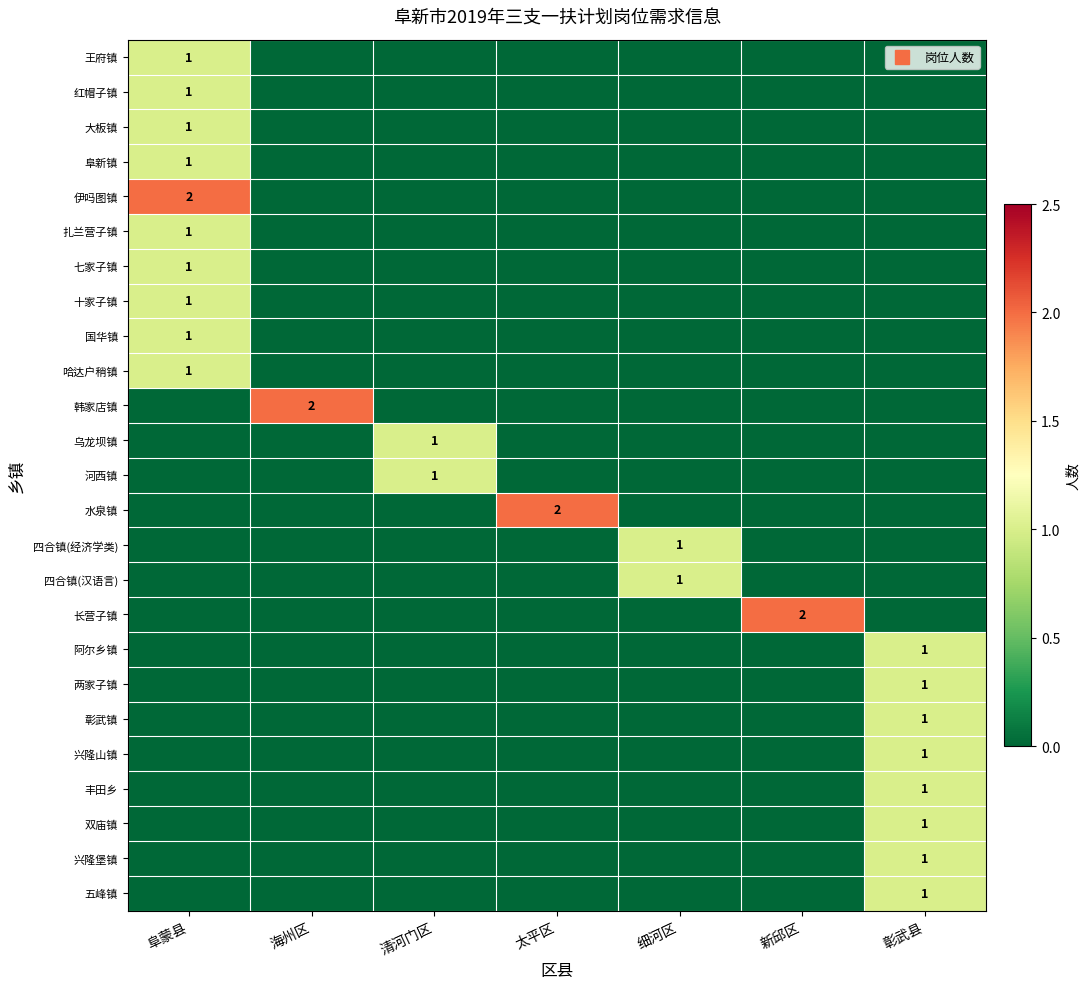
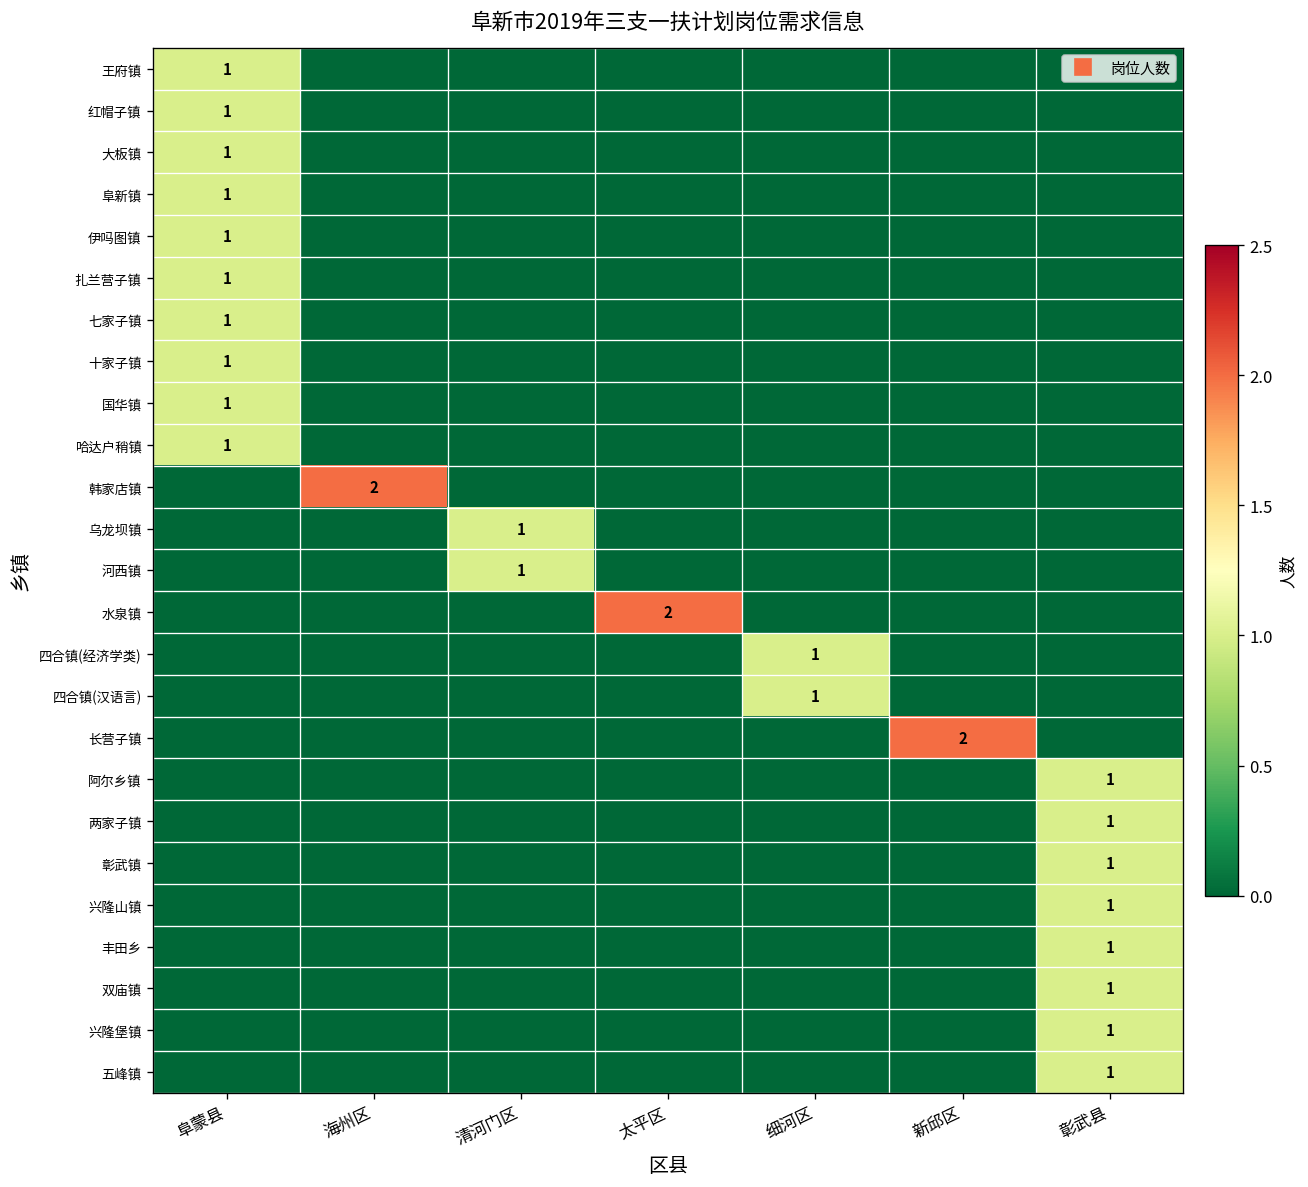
  {
    "王府镇": {
      "阜蒙县": 1
    },
    "红帽子镇": {
      "阜蒙县": 1
    },
    "大板镇": {
      "阜蒙县": 1
    },
    "阜新镇": {
      "阜蒙县": 1
    },
    "伊吗图镇": {
-     "阜蒙县": 2
+     "阜蒙县": 1
    },
    "扎兰营子镇": {
      "阜蒙县": 1
    },
    "七家子镇": {
      "阜蒙县": 1
    },
    "十家子镇": {
      "阜蒙县": 1
    },
    "国华镇": {
      "阜蒙县": 1
    },
    "哈达户稍镇": {
      "阜蒙县": 1
    },
    "韩家店镇": {
      "海州区": 2
    },
    "乌龙坝镇": {
      "清河门区": 1
    },
    "河西镇": {
      "清河门区": 1
    },
    "水泉镇": {
      "太平区": 2
    },
    "四合镇(经济学类)": {
      "细河区": 1
    },
    "四合镇(汉语言)": {
      "细河区": 1
    },
    "长营子镇": {
      "新邱区": 2
    },
    "阿尔乡镇": {
      "彰武县": 1
    },
    "两家子镇": {
      "彰武县": 1
    },
    "彰武镇": {
      "彰武县": 1
    },
    "兴隆山镇": {
      "彰武县": 1
    },
    "丰田乡": {
      "彰武县": 1
    },
    "双庙镇": {
      "彰武县": 1
    },
    "兴隆堡镇": {
      "彰武县": 1
    },
    "五峰镇": {
      "彰武县": 1
    }
  }
